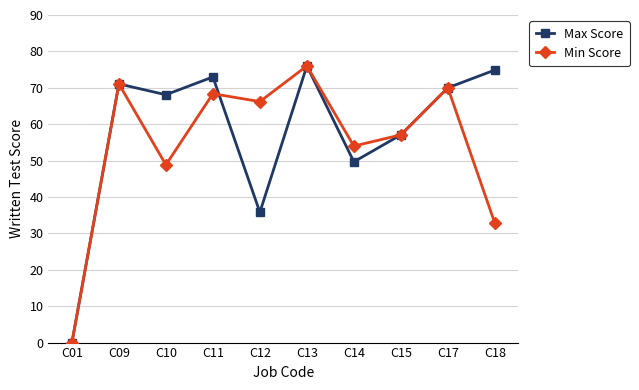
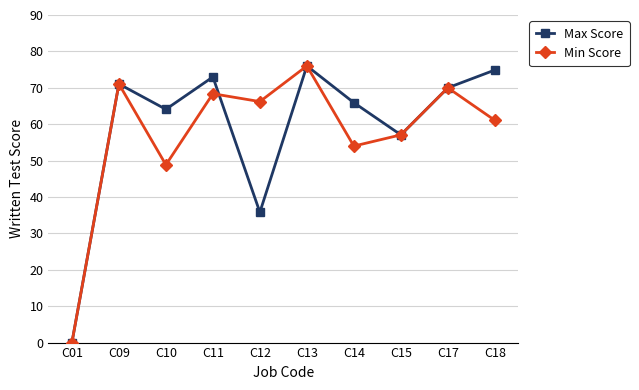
  {
    "Max Score": {
-     "C10": 68,
+     "C10": 64,
      "C11": 73,
      "C12": 36,
-     "C14": 50,
+     "C14": 66,
      "C18": 75
    },
    "Min Score": {
      "C10": 49,
      "C11": 68,
      "C12": 66,
      "C14": 54,
-     "C18": 33
+     "C18": 61
    }
  }
